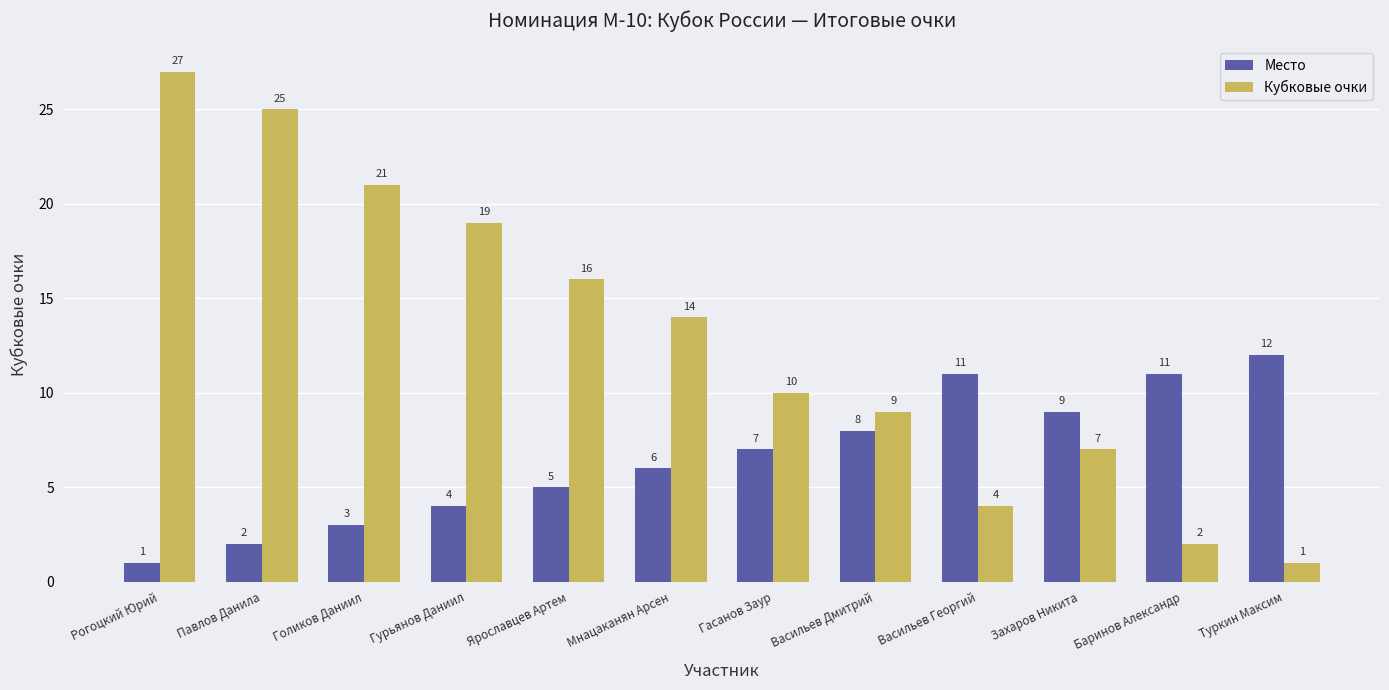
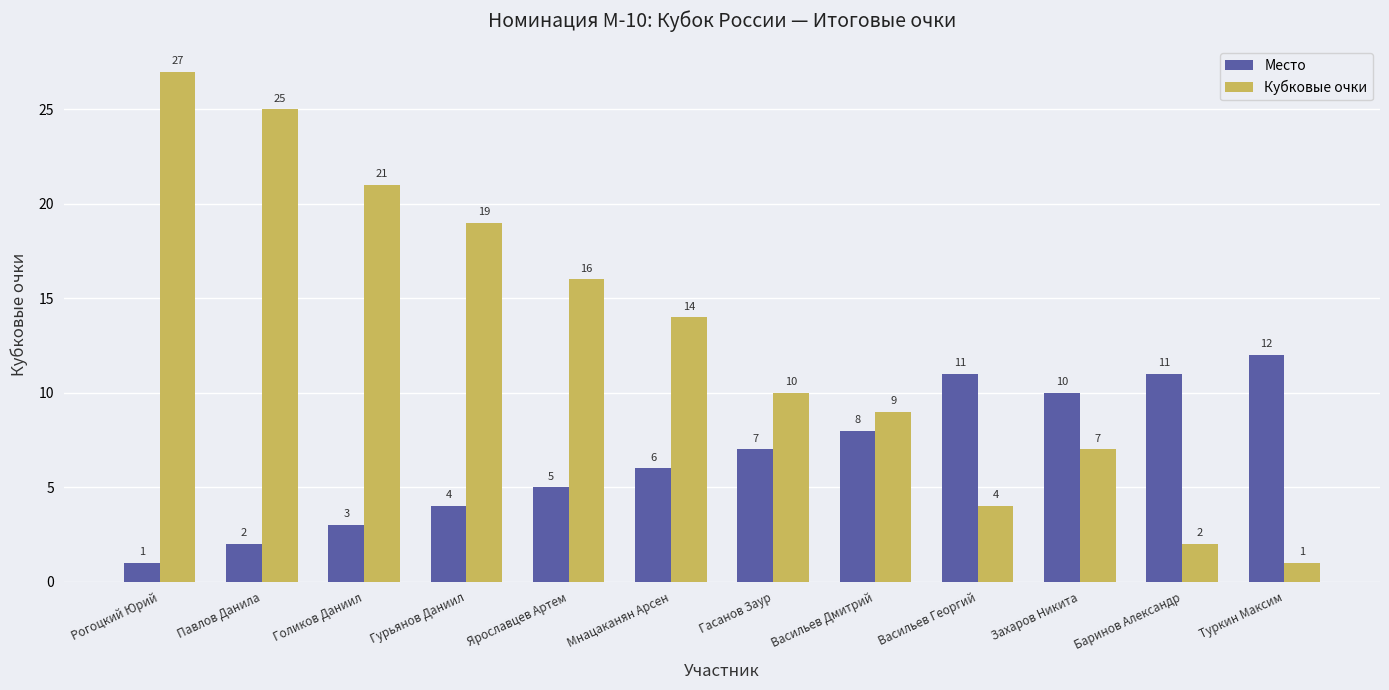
  {
    "Место": {
      "Рогоцкий Юрий": 1,
      "Павлов Данила": 2,
      "Голиков Даниил": 3,
      "Гурьянов Даниил": 4,
      "Ярославцев Артем": 5,
      "Мнацаканян Арсен": 6,
      "Гасанов Заур": 7,
      "Васильев Дмитрий": 8,
      "Васильев Георгий": 11,
-     "Захаров Никита": 9,
+     "Захаров Никита": 10,
      "Баринов Александр": 11,
      "Туркин Максим": 12
    },
    "Кубковые очки": {
      "Рогоцкий Юрий": 27,
      "Павлов Данила": 25,
      "Голиков Даниил": 21,
      "Гурьянов Даниил": 19,
      "Ярославцев Артем": 16,
      "Мнацаканян Арсен": 14,
      "Гасанов Заур": 10,
      "Васильев Дмитрий": 9,
      "Васильев Георгий": 4,
      "Захаров Никита": 7,
      "Баринов Александр": 2,
      "Туркин Максим": 1
    }
  }
